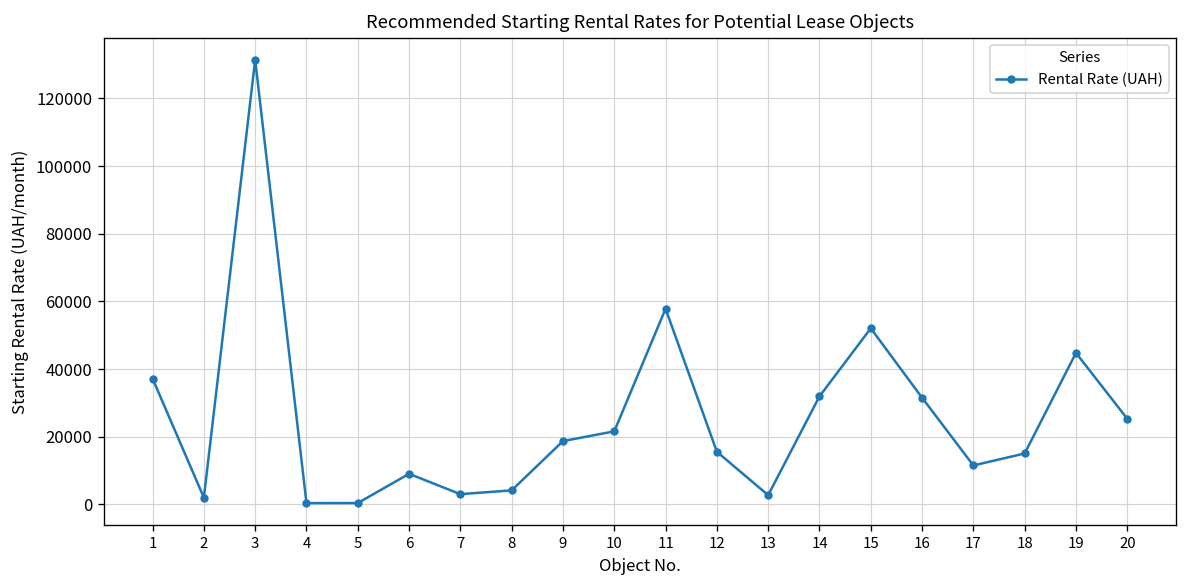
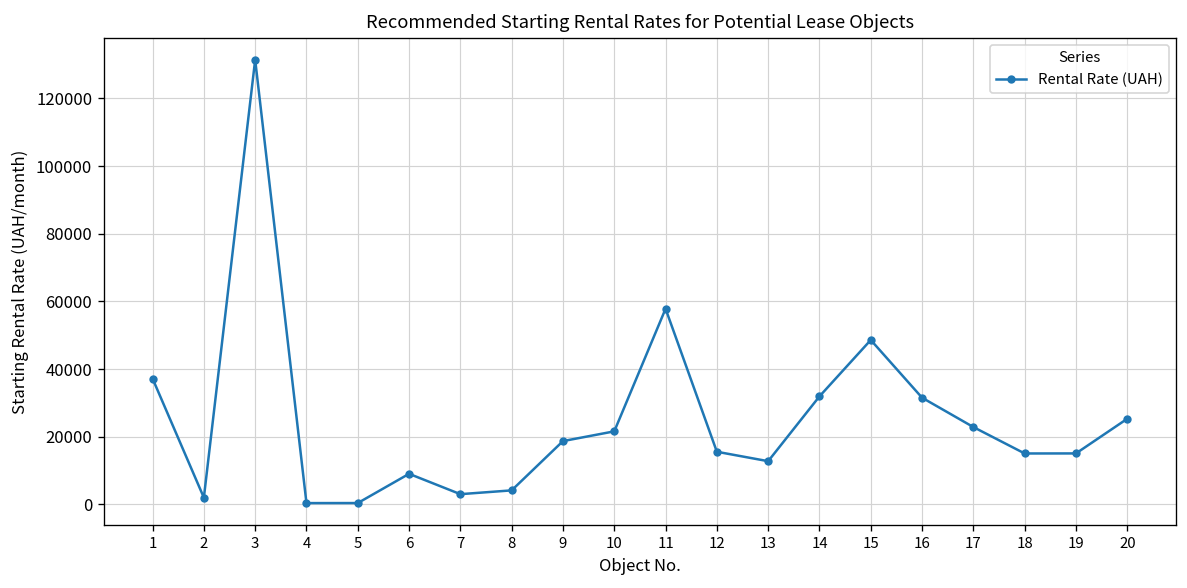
  {
    "1": 37000,
    "2": 2000,
    "3": 131000,
    "4": 0,
    "5": 0,
    "6": 9000,
    "7": 3000,
    "8": 4000,
    "9": 19000,
    "10": 22000,
    "11": 58000,
    "12": 16000,
-   "13": 3000,
+   "13": 13000,
    "14": 32000,
-   "15": 52000,
+   "15": 49000,
    "16": 32000,
-   "17": 12000,
+   "17": 23000,
    "18": 15000,
-   "19": 45000,
+   "19": 15000,
    "20": 25000
  }
